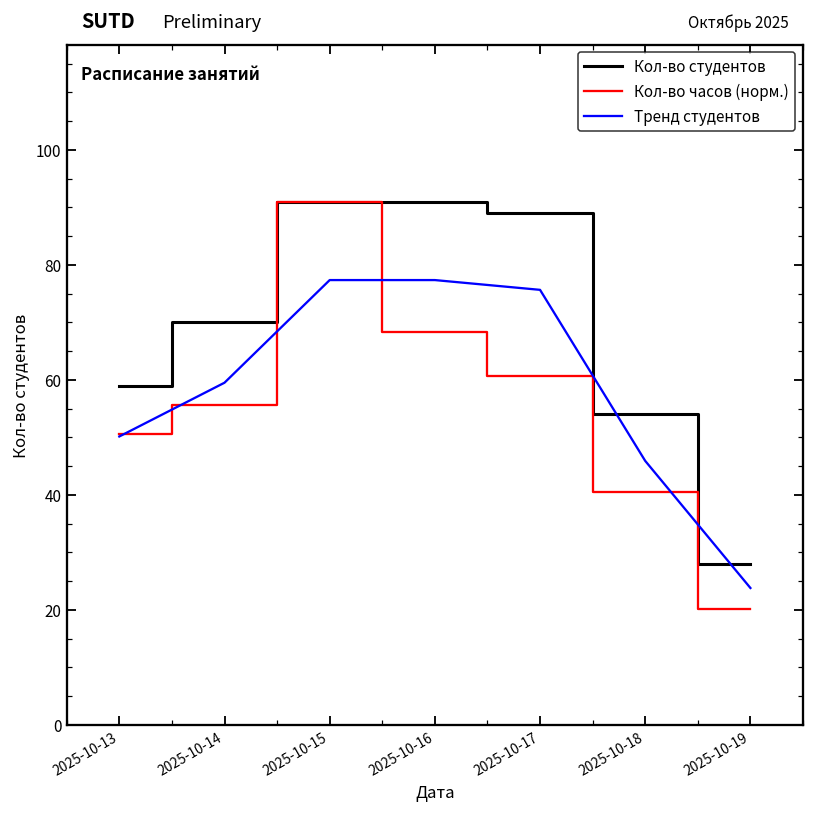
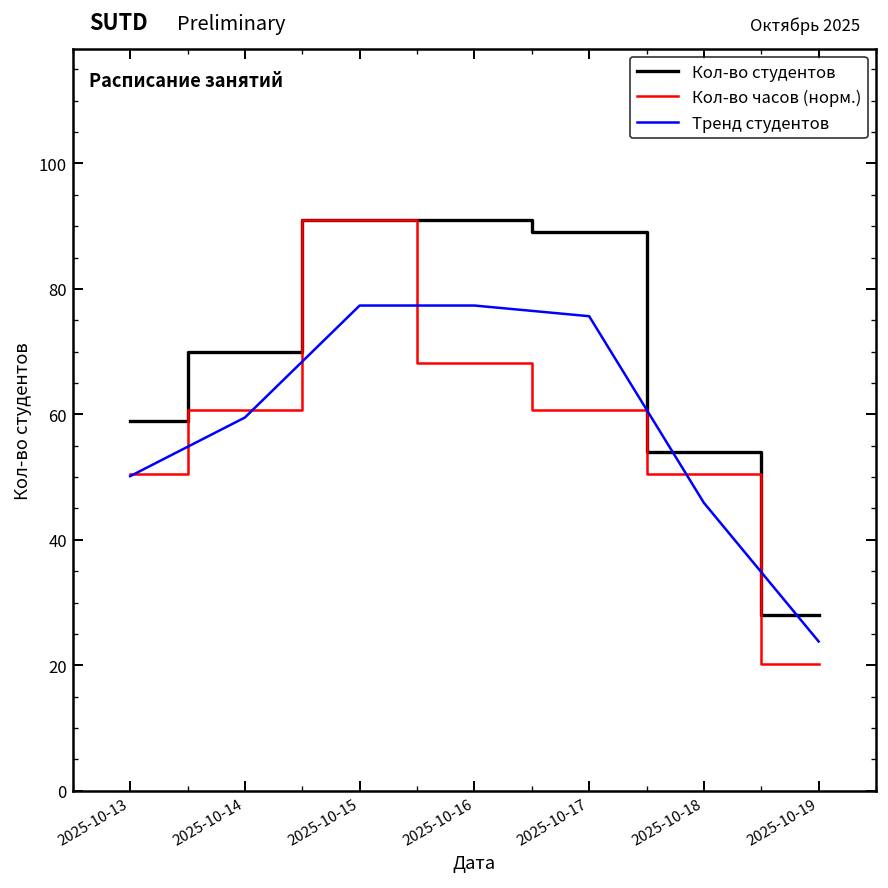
  {
    "Кол-во студентов": {
      "2025-10-13": 59,
      "2025-10-14": 70,
      "2025-10-16": 91,
      "2025-10-17": 89,
      "2025-10-18": 54,
      "2025-10-19": 28
    },
    "Кол-во часов (норм.)": {
-     "2025-10-14": 56,
+     "2025-10-14": 61,
      "2025-10-16": 68,
      "2025-10-17": 61,
-     "2025-10-18": 40,
+     "2025-10-18": 51,
      "2025-10-19": 20
    },
    "Тренд студентов": {
      "2025-10-14": 60,
      "2025-10-15": 77,
      "2025-10-16": 77,
      "2025-10-17": 76,
      "2025-10-18": 46,
      "2025-10-19": 24
    }
  }
